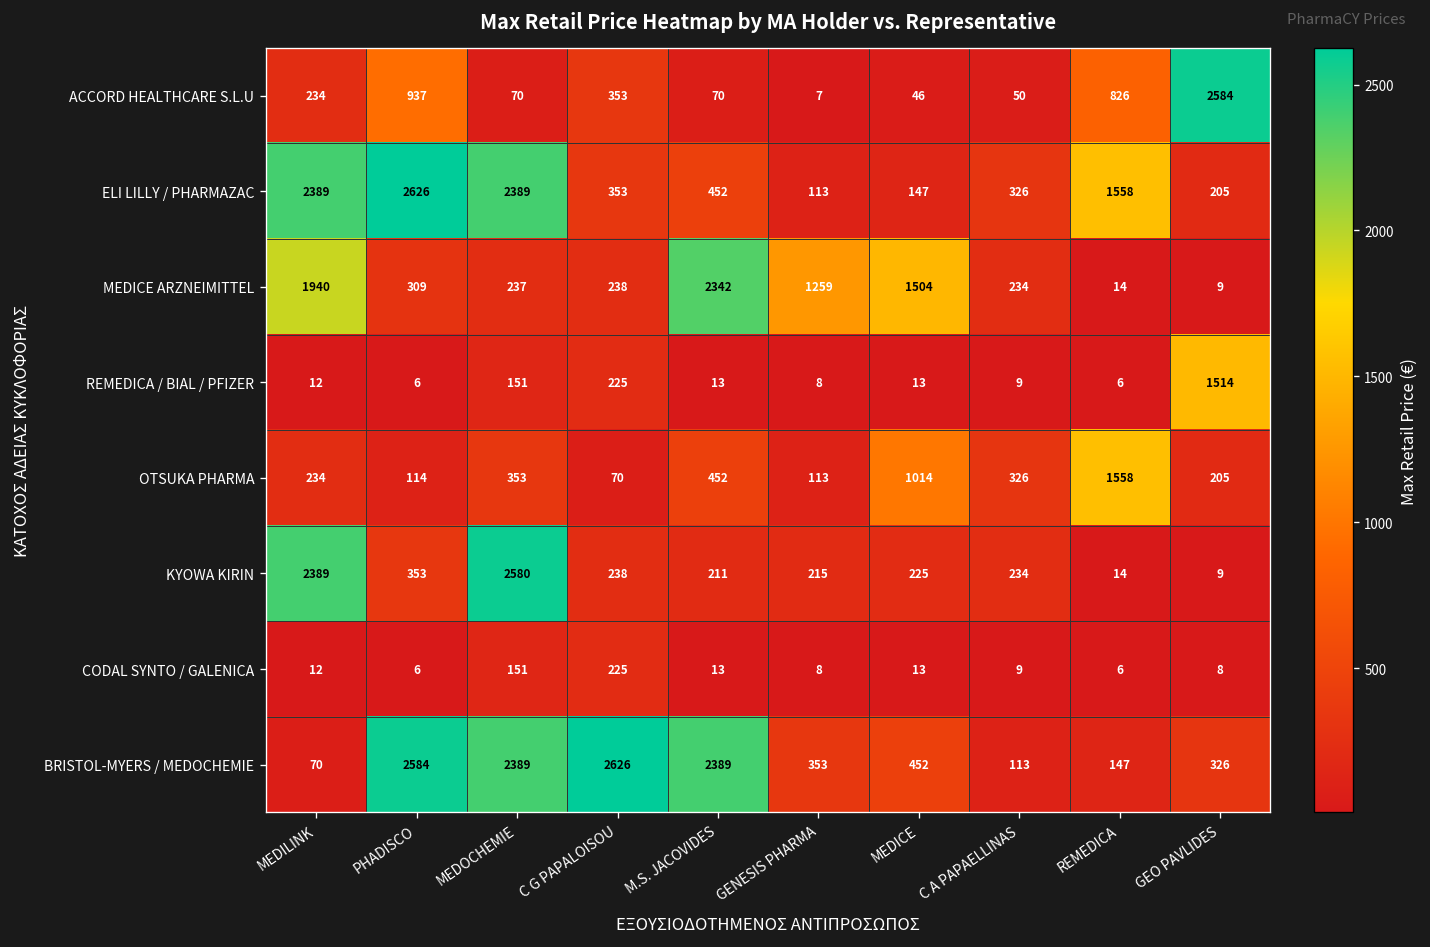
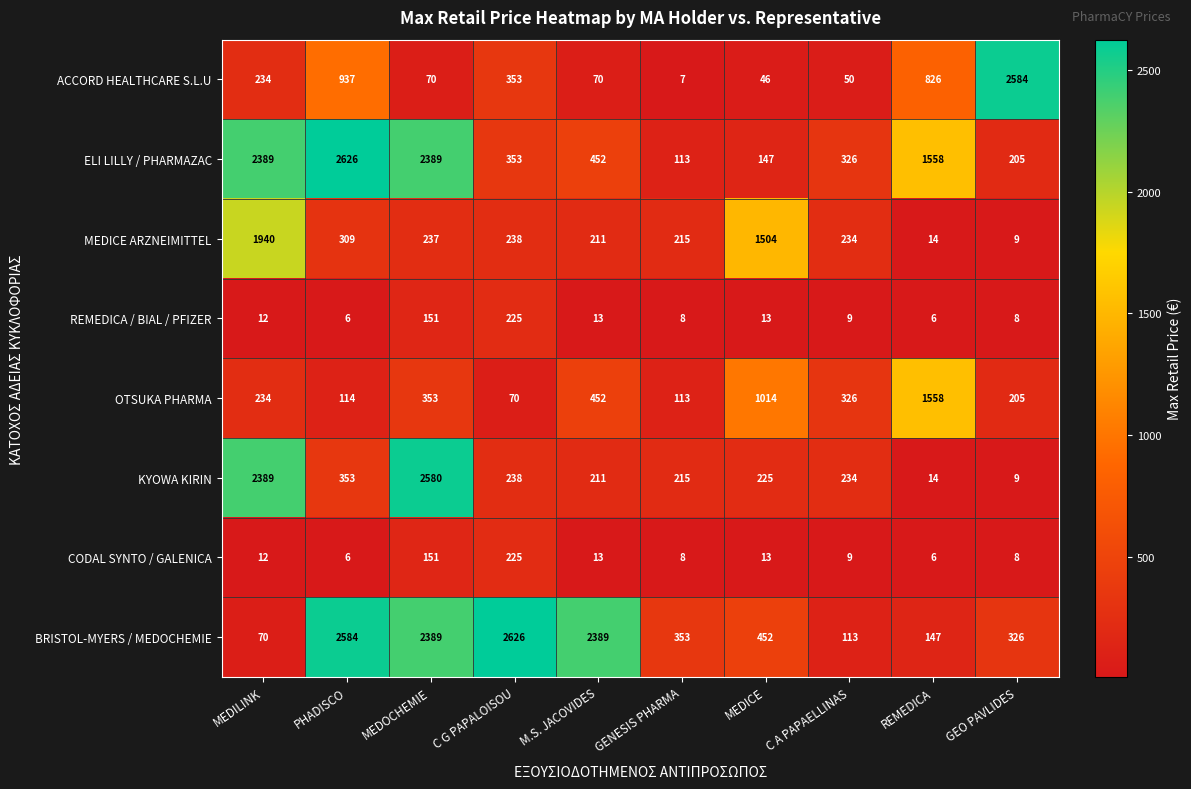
  {
    "ACCORD HEALTHCARE S.L.U": {
      "MEDILINK": 234,
      "PHADISCO": 937,
      "MEDOCHEMIE": 70,
      "C G PAPALOISOU": 353,
      "M.S. JACOVIDES": 70,
      "GENESIS PHARMA": 7,
      "MEDICE": 46,
      "C A PAPAELLINAS": 50,
      "REMEDICA": 826,
      "GEO PAVLIDES": 2584
    },
    "ELI LILLY / PHARMAZAC": {
      "MEDILINK": 2389,
      "PHADISCO": 2626,
      "MEDOCHEMIE": 2389,
      "C G PAPALOISOU": 353,
      "M.S. JACOVIDES": 452,
      "GENESIS PHARMA": 113,
      "MEDICE": 147,
      "C A PAPAELLINAS": 326,
      "REMEDICA": 1558,
      "GEO PAVLIDES": 205
    },
    "MEDICE ARZNEIMITTEL": {
      "MEDILINK": 1940,
      "PHADISCO": 309,
      "MEDOCHEMIE": 237,
      "C G PAPALOISOU": 238,
-     "M.S. JACOVIDES": 2342,
-     "GENESIS PHARMA": 1259,
+     "M.S. JACOVIDES": 211,
+     "GENESIS PHARMA": 215,
      "MEDICE": 1504,
      "C A PAPAELLINAS": 234,
      "REMEDICA": 14,
      "GEO PAVLIDES": 9
    },
    "REMEDICA / BIAL / PFIZER": {
      "MEDILINK": 12,
      "PHADISCO": 6,
      "MEDOCHEMIE": 151,
      "C G PAPALOISOU": 225,
      "M.S. JACOVIDES": 13,
      "GENESIS PHARMA": 8,
      "MEDICE": 13,
      "C A PAPAELLINAS": 9,
      "REMEDICA": 6,
-     "GEO PAVLIDES": 1514
+     "GEO PAVLIDES": 8
    },
    "OTSUKA PHARMA": {
      "MEDILINK": 234,
      "PHADISCO": 114,
      "MEDOCHEMIE": 353,
      "C G PAPALOISOU": 70,
      "M.S. JACOVIDES": 452,
      "GENESIS PHARMA": 113,
      "MEDICE": 1014,
      "C A PAPAELLINAS": 326,
      "REMEDICA": 1558,
      "GEO PAVLIDES": 205
    },
    "KYOWA KIRIN": {
      "MEDILINK": 2389,
      "PHADISCO": 353,
      "MEDOCHEMIE": 2580,
      "C G PAPALOISOU": 238,
      "M.S. JACOVIDES": 211,
      "GENESIS PHARMA": 215,
      "MEDICE": 225,
      "C A PAPAELLINAS": 234,
      "REMEDICA": 14,
      "GEO PAVLIDES": 9
    },
    "CODAL SYNTO / GALENICA": {
      "MEDILINK": 12,
      "PHADISCO": 6,
      "MEDOCHEMIE": 151,
      "C G PAPALOISOU": 225,
      "M.S. JACOVIDES": 13,
      "GENESIS PHARMA": 8,
      "MEDICE": 13,
      "C A PAPAELLINAS": 9,
      "REMEDICA": 6,
      "GEO PAVLIDES": 8
    },
    "BRISTOL-MYERS / MEDOCHEMIE": {
      "MEDILINK": 70,
      "PHADISCO": 2584,
      "MEDOCHEMIE": 2389,
      "C G PAPALOISOU": 2626,
      "M.S. JACOVIDES": 2389,
      "GENESIS PHARMA": 353,
      "MEDICE": 452,
      "C A PAPAELLINAS": 113,
      "REMEDICA": 147,
      "GEO PAVLIDES": 326
    }
  }
